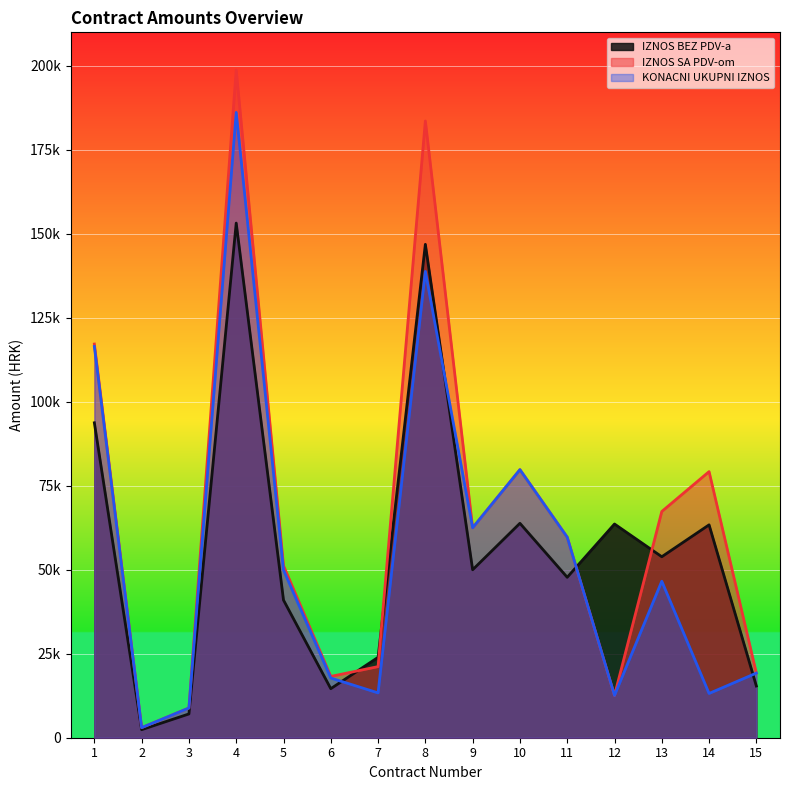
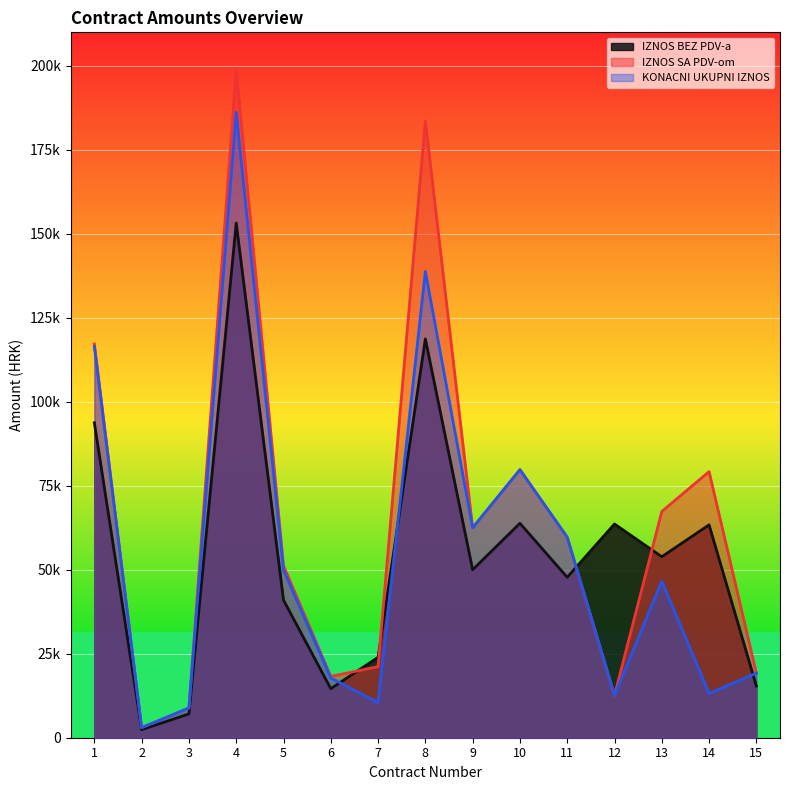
  {
    "IZNOS BEZ PDV-a": {
      "1": 94000,
      "3": 7000,
      "4": 153000,
      "5": 41000,
      "6": 15000,
      "7": 24000,
-     "8": 147000,
+     "8": 119000,
      "9": 50000,
      "10": 64000,
      "11": 48000,
      "12": 64000,
      "13": 54000,
      "14": 63000,
      "15": 15000
    },
    "IZNOS SA PDV-om": {
      "4": 199000,
      "5": 51000,
      "7": 21000,
      "8": 184000,
      "13": 67000,
      "14": 79000
    },
    "KONACNI UKUPNI IZNOS": {
      "4": 186000,
      "5": 50000,
-     "7": 13000,
+     "7": 10000,
      "8": 139000,
      "13": 47000,
      "14": 13000
    }
  }
